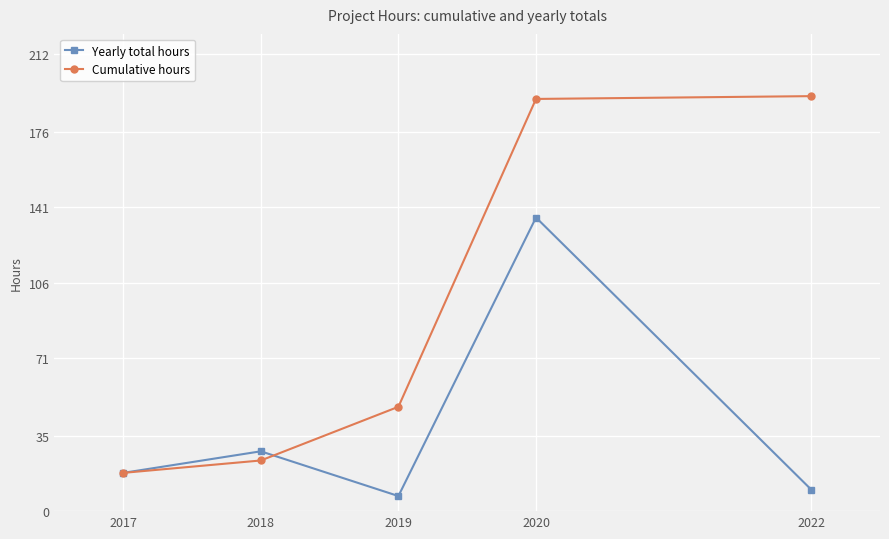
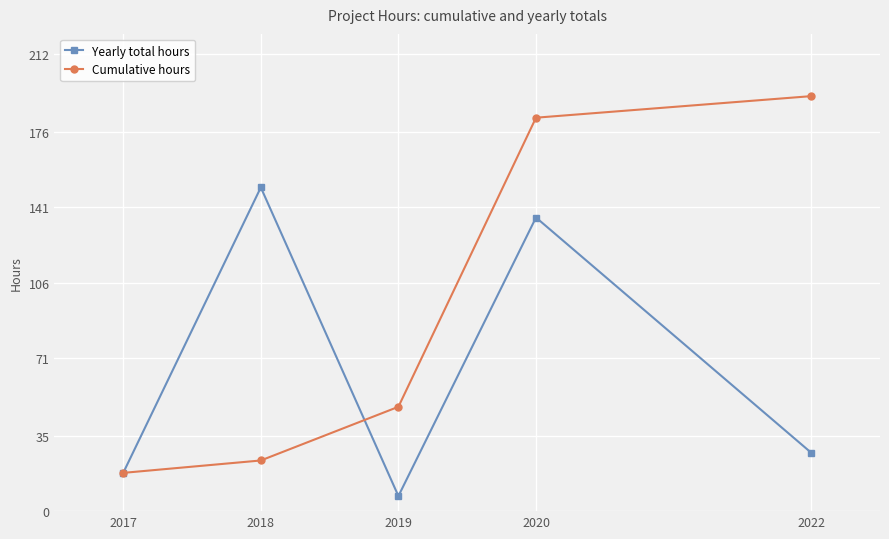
  {
    "Yearly total hours": {
-     "2018": 28,
+     "2018": 150,
      "2019": 7,
      "2020": 136,
-     "2022": 10
+     "2022": 27
    },
    "Cumulative hours": {
      "2018": 24,
      "2019": 48,
-     "2020": 191,
+     "2020": 183,
      "2022": 193
    }
  }
